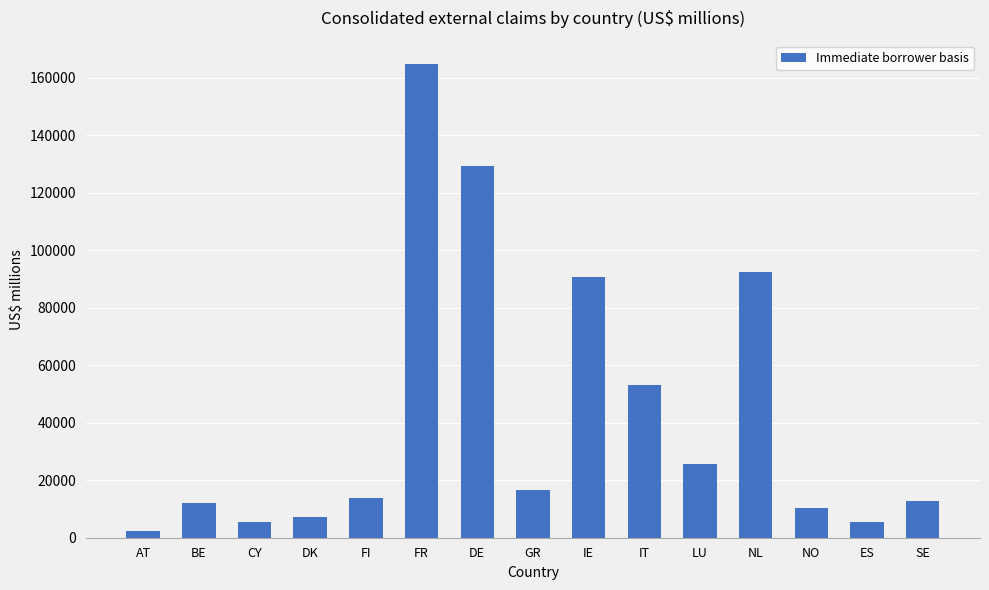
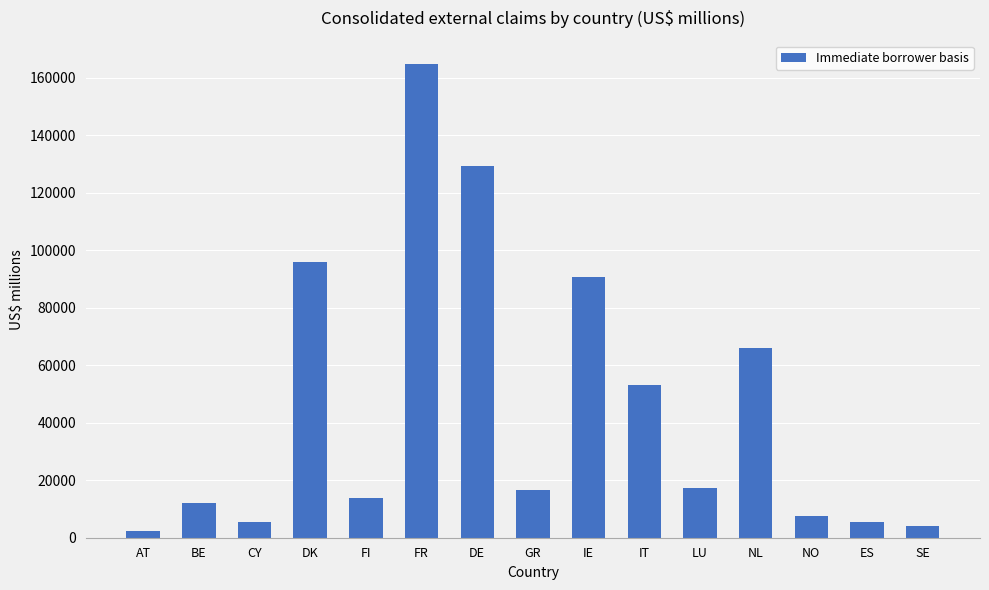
  {
    "AT": 2000,
    "BE": 12000,
    "CY": 5000,
-   "DK": 7000,
+   "DK": 96000,
    "FI": 14000,
    "FR": 165000,
    "DE": 129000,
    "GR": 17000,
    "IE": 91000,
    "IT": 53000,
-   "LU": 26000,
-   "NL": 92000,
-   "NO": 11000,
+   "LU": 17000,
+   "NL": 66000,
+   "NO": 8000,
    "ES": 6000,
-   "SE": 13000
+   "SE": 4000
  }
